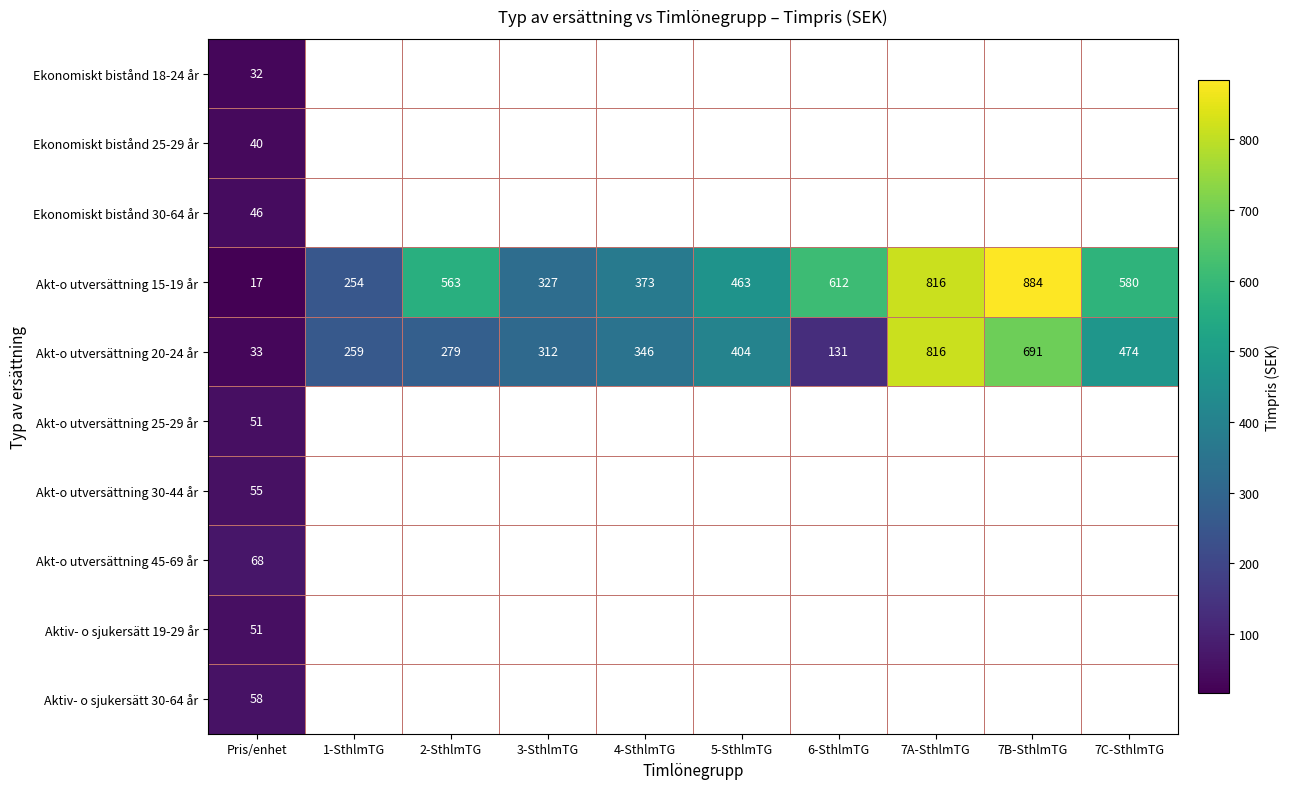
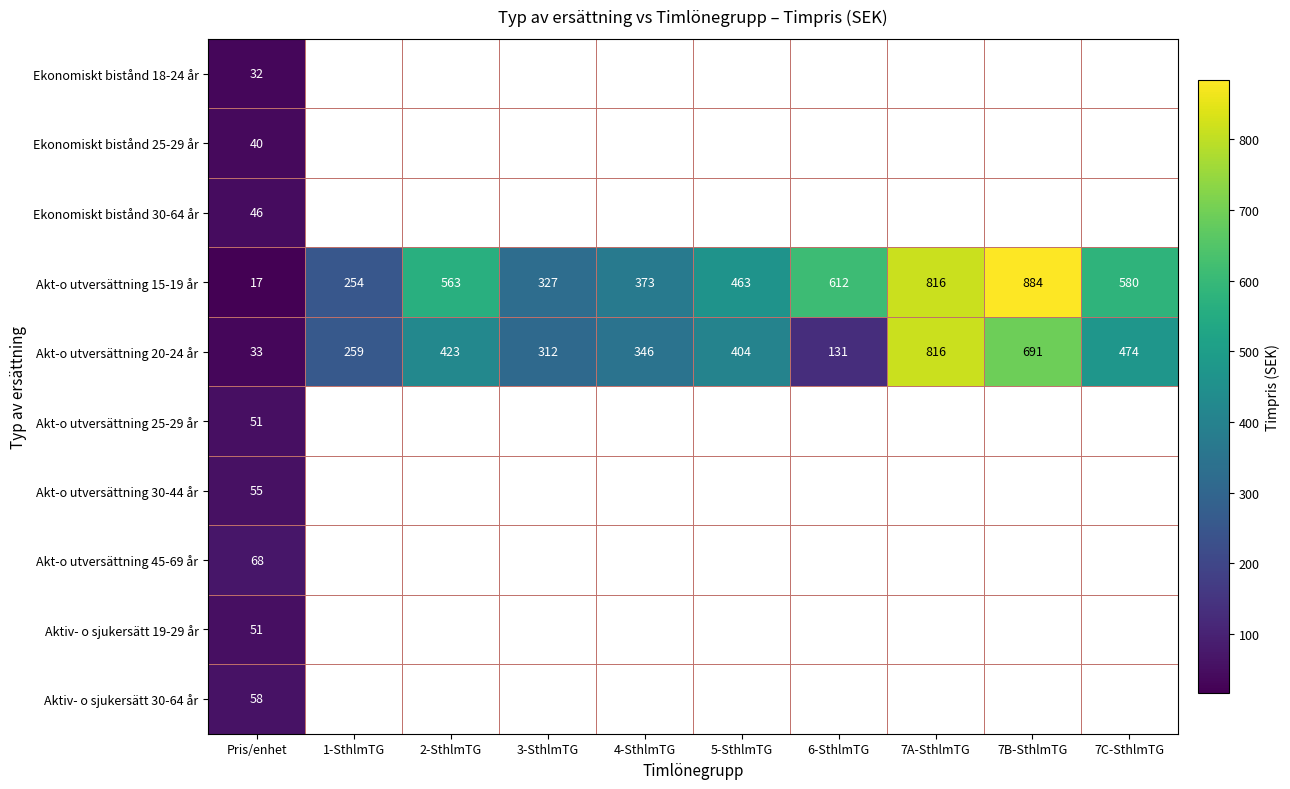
  {
    "Ekonomiskt bistånd 18-24 år": {
      "Pris/enhet": 32
    },
    "Ekonomiskt bistånd 25-29 år": {
      "Pris/enhet": 40
    },
    "Ekonomiskt bistånd 30-64 år": {
      "Pris/enhet": 46
    },
    "Akt-o utversättning 15-19 år": {
      "Pris/enhet": 17,
      "1-SthlmTG": 254,
      "2-SthlmTG": 563,
      "3-SthlmTG": 327,
      "4-SthlmTG": 373,
      "5-SthlmTG": 463,
      "6-SthlmTG": 612,
      "7A-SthlmTG": 816,
      "7B-SthlmTG": 884,
      "7C-SthlmTG": 580
    },
    "Akt-o utversättning 20-24 år": {
      "Pris/enhet": 33,
      "1-SthlmTG": 259,
-     "2-SthlmTG": 279,
+     "2-SthlmTG": 423,
      "3-SthlmTG": 312,
      "4-SthlmTG": 346,
      "5-SthlmTG": 404,
      "6-SthlmTG": 131,
      "7A-SthlmTG": 816,
      "7B-SthlmTG": 691,
      "7C-SthlmTG": 474
    },
    "Akt-o utversättning 25-29 år": {
      "Pris/enhet": 51
    },
    "Akt-o utversättning 30-44 år": {
      "Pris/enhet": 55
    },
    "Akt-o utversättning 45-69 år": {
      "Pris/enhet": 68
    },
    "Aktiv- o sjukersätt 19-29 år": {
      "Pris/enhet": 51
    },
    "Aktiv- o sjukersätt 30-64 år": {
      "Pris/enhet": 58
    }
  }
